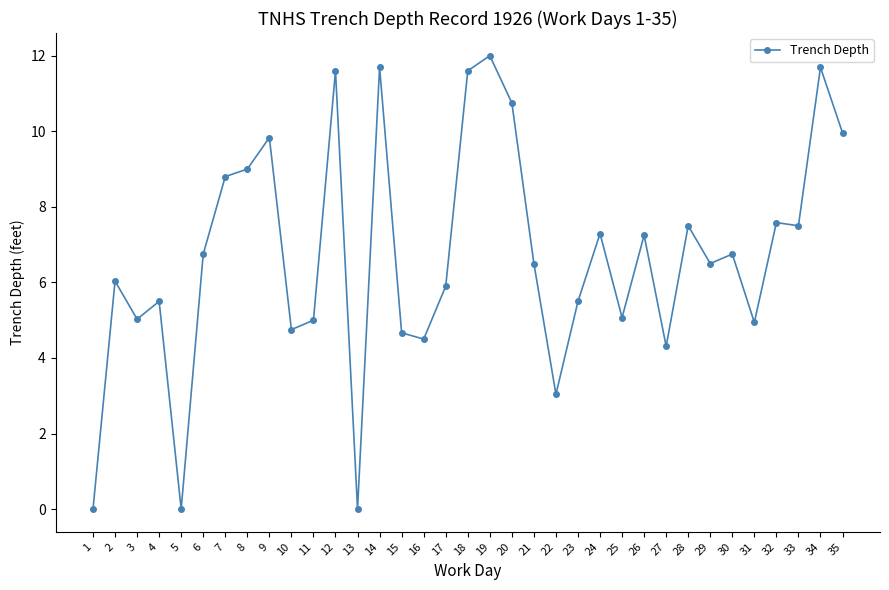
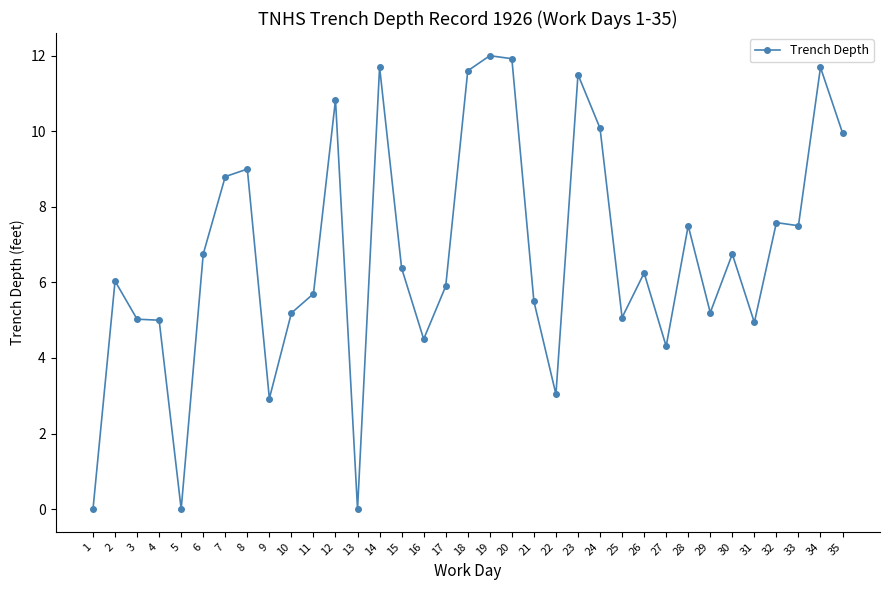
  {
    "1": 0.0,
    "2": 6.0,
    "3": 5.0,
-   "4": 5.5,
+   "4": 5.0,
    "5": 0.0,
    "6": 6.8,
    "7": 8.8,
    "8": 9.0,
-   "9": 9.8,
-   "10": 4.8,
-   "11": 5.0,
-   "12": 11.6,
+   "9": 2.9,
+   "10": 5.2,
+   "11": 5.7,
+   "12": 10.8,
    "13": 0.0,
    "14": 11.7,
-   "15": 4.7,
+   "15": 6.4,
    "16": 4.5,
    "17": 5.9,
    "18": 11.6,
    "19": 12.0,
-   "20": 10.8,
-   "21": 6.5,
+   "20": 11.9,
+   "21": 5.5,
    "22": 3.0,
-   "23": 5.5,
-   "24": 7.3,
+   "23": 11.5,
+   "24": 10.1,
    "25": 5.1,
-   "26": 7.3,
+   "26": 6.3,
    "27": 4.3,
    "28": 7.5,
-   "29": 6.5,
+   "29": 5.2,
    "30": 6.8,
    "31": 4.9,
    "32": 7.6,
    "33": 7.5,
    "34": 11.7,
    "35": 10.0
  }
